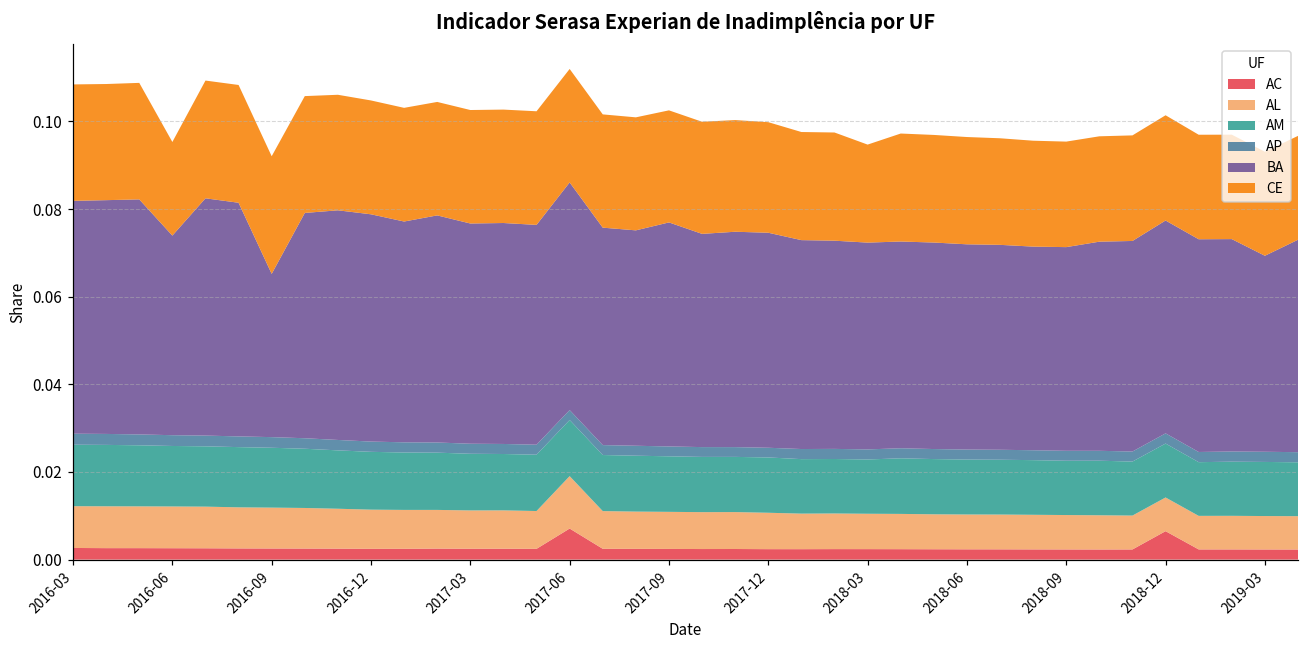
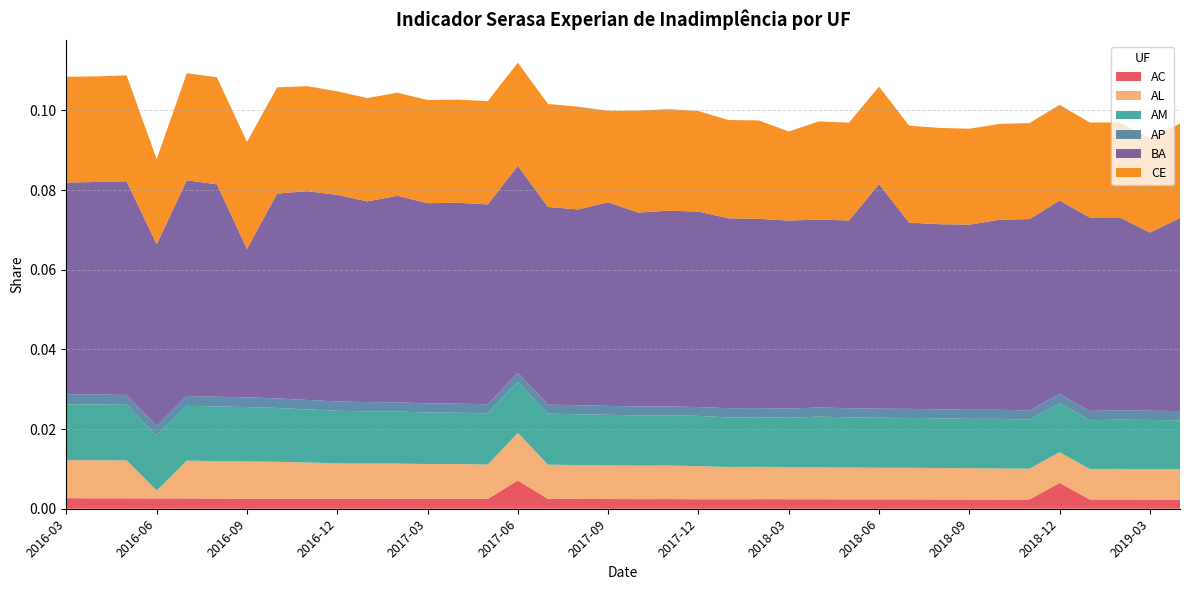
  {
    "AC": {
      "2016-03": 0.003,
      "2016-06": 0.003,
      "2016-09": 0.003,
      "2016-12": 0.002,
      "2017-03": 0.002,
      "2017-06": 0.007,
      "2017-09": 0.002,
      "2017-12": 0.002,
      "2018-03": 0.002,
      "2018-06": 0.002,
      "2018-09": 0.002,
      "2018-12": 0.006,
      "2019-03": 0.002
    },
    "AL": {
      "2016-03": 0.010,
-     "2016-06": 0.010,
+     "2016-06": 0.002,
      "2016-09": 0.009,
      "2016-12": 0.009,
      "2017-03": 0.009,
      "2017-06": 0.012,
      "2017-09": 0.008,
      "2017-12": 0.008,
      "2018-03": 0.008,
      "2018-06": 0.008,
      "2018-09": 0.008,
      "2018-12": 0.008,
      "2019-03": 0.008
    },
    "BA": {
      "2016-03": 0.053,
      "2016-06": 0.046,
      "2016-09": 0.037,
      "2016-12": 0.052,
      "2017-03": 0.050,
      "2017-06": 0.052,
      "2017-09": 0.051,
      "2017-12": 0.049,
      "2018-03": 0.047,
-     "2018-06": 0.047,
+     "2018-06": 0.056,
      "2018-09": 0.046,
      "2018-12": 0.049,
      "2019-03": 0.045
    },
    "CE": {
      "2016-03": 0.027,
      "2016-06": 0.021,
      "2016-09": 0.027,
      "2016-12": 0.026,
      "2017-03": 0.026,
      "2017-06": 0.026,
-     "2017-09": 0.026,
+     "2017-09": 0.023,
      "2017-12": 0.025,
      "2018-03": 0.022,
      "2018-06": 0.024,
      "2018-09": 0.024,
      "2018-12": 0.024
    }
  }
